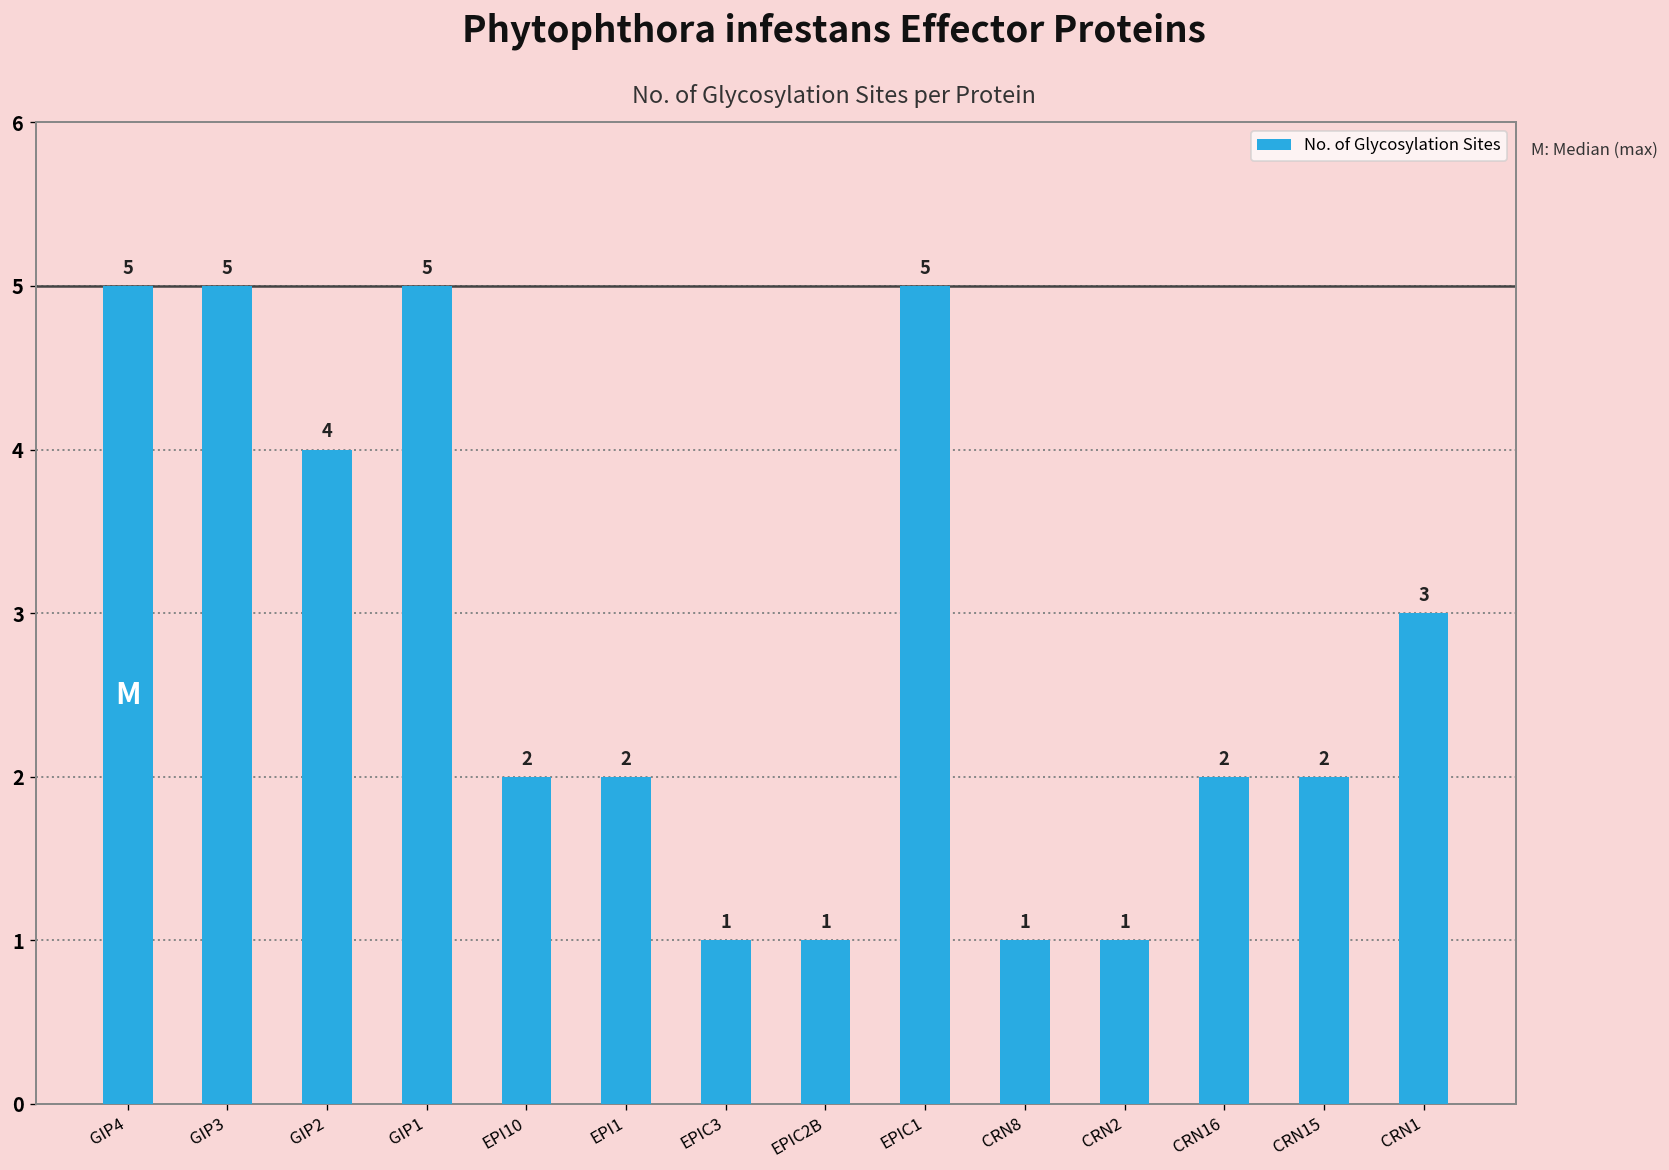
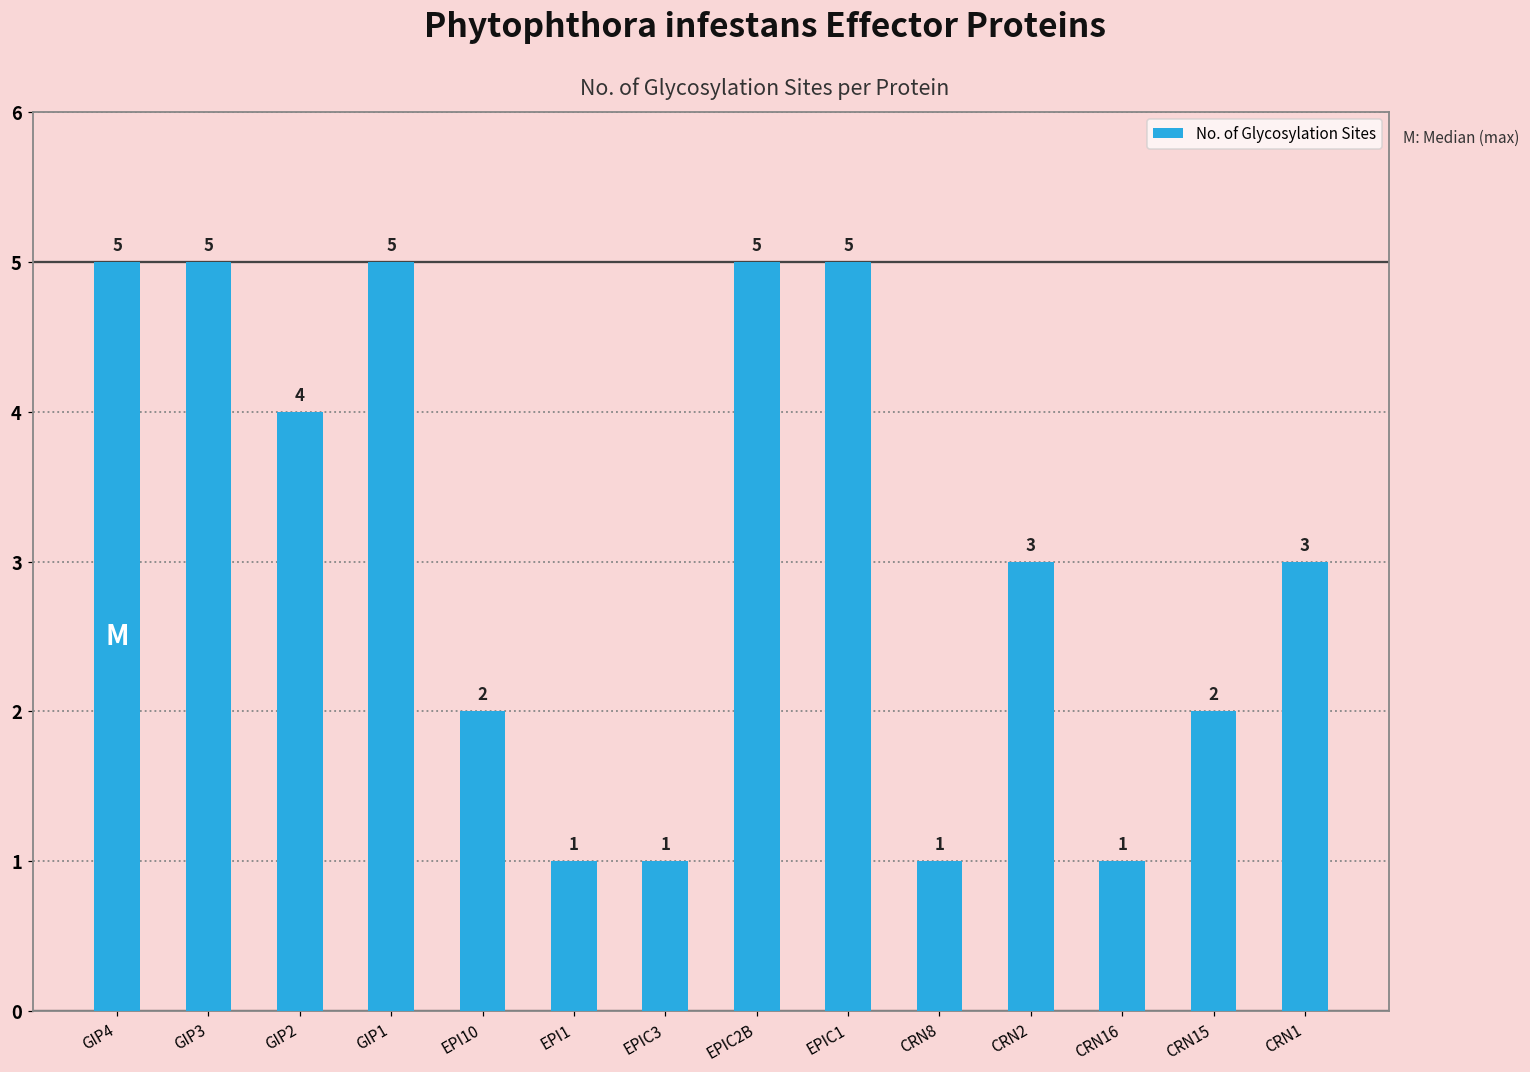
  {
    "GIP4": 5,
    "GIP3": 5,
    "GIP2": 4,
    "GIP1": 5,
    "EPI10": 2,
-   "EPI1": 2,
+   "EPI1": 1,
    "EPIC3": 1,
-   "EPIC2B": 1,
+   "EPIC2B": 5,
    "EPIC1": 5,
    "CRN8": 1,
-   "CRN2": 1,
-   "CRN16": 2,
+   "CRN2": 3,
+   "CRN16": 1,
    "CRN15": 2,
    "CRN1": 3
  }
